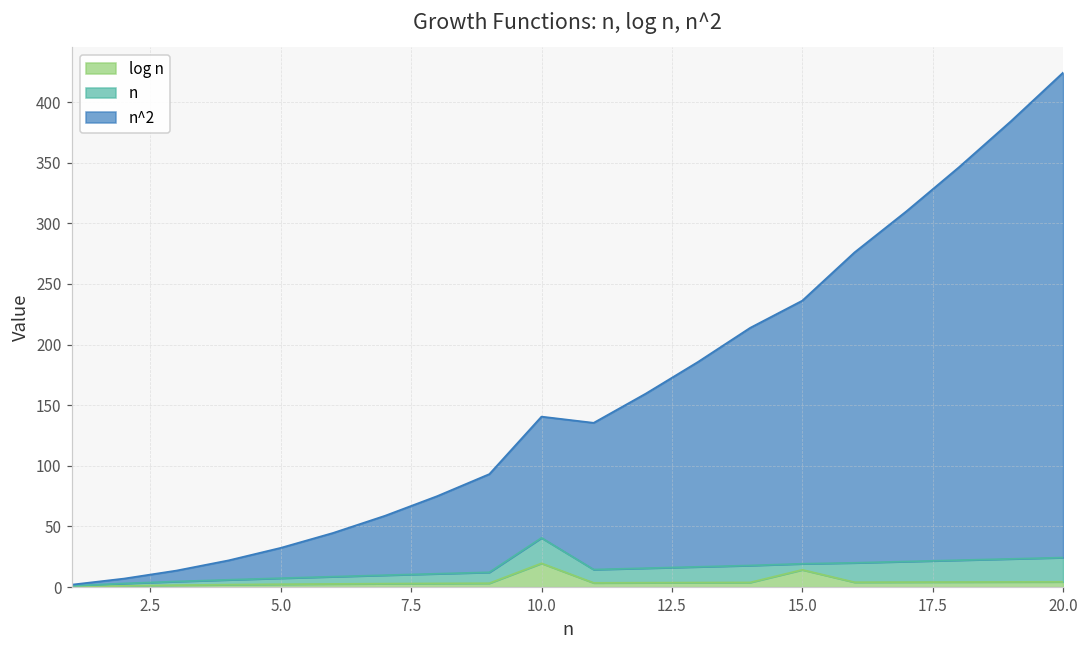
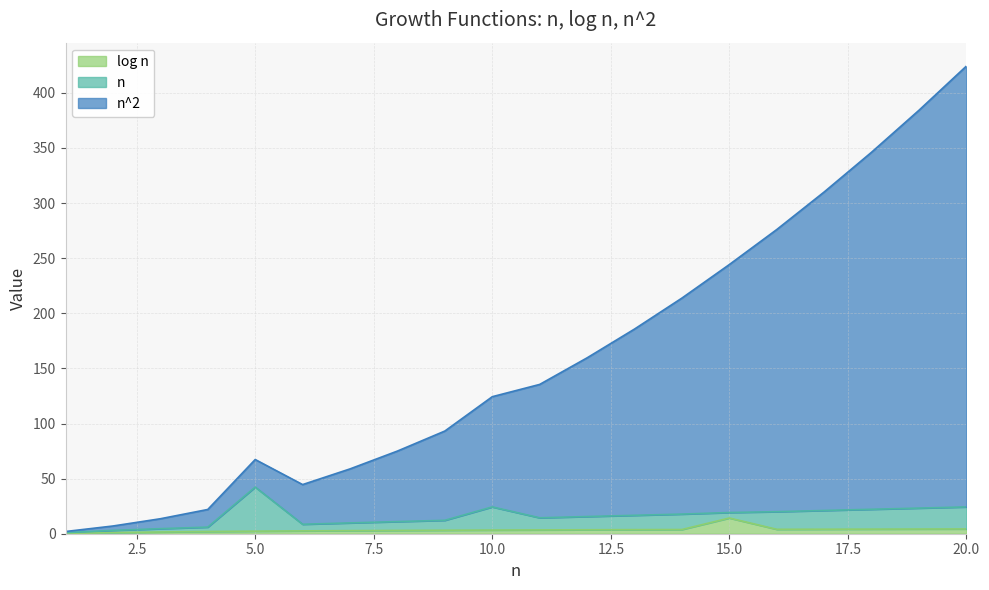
  {
    "log n": {
      "5.0": 2,
-     "10.0": 20,
+     "10.0": 3,
      "15.0": 14,
      "20.0": 4
    },
    "n": {
-     "5.0": 5,
+     "5.0": 40,
      "10.0": 21,
      "15.0": 5,
      "20.0": 20
    },
    "n^2": {
      "5.0": 25,
      "10.0": 100,
-     "15.0": 217,
+     "15.0": 225,
      "20.0": 400
    }
  }
